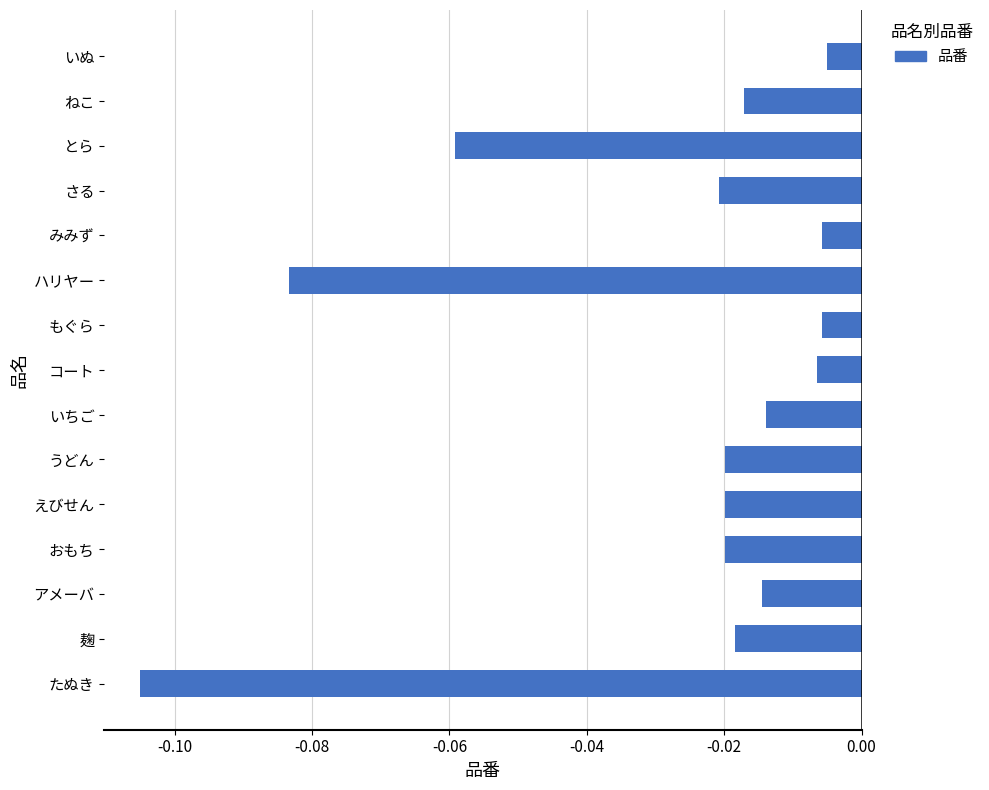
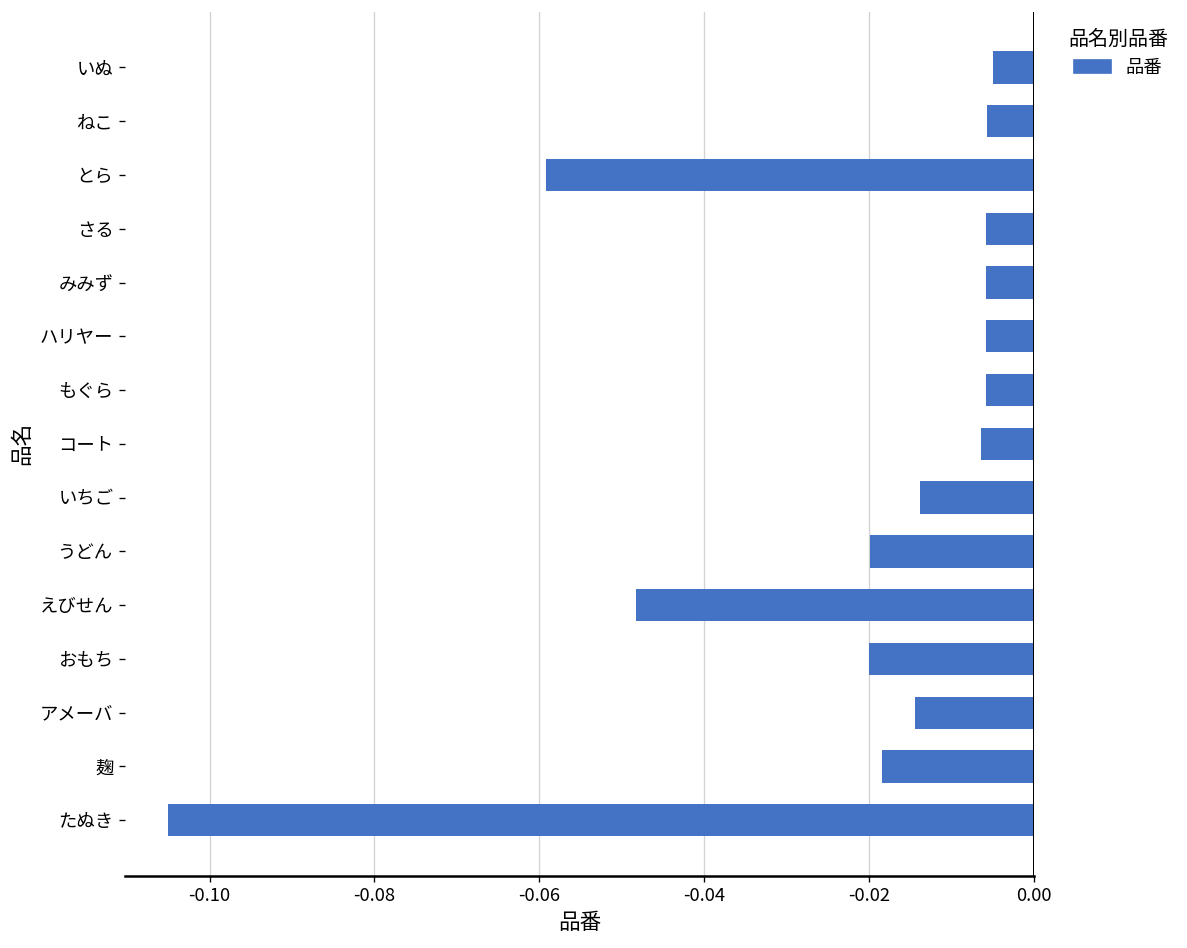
  {
    "いぬ": -0.005,
-   "ねこ": -0.017,
+   "ねこ": -0.006,
    "とら": -0.059,
-   "さる": -0.021,
+   "さる": -0.006,
    "みみず": -0.006,
-   "ハリヤー": -0.083,
+   "ハリヤー": -0.006,
    "もぐら": -0.006,
    "コート": -0.006,
    "いちご": -0.014,
    "うどん": -0.020,
-   "えびせん": -0.020,
+   "えびせん": -0.048,
    "おもち": -0.020,
    "アメーバ": -0.014,
    "麹": -0.018,
    "たぬき": -0.105
  }
